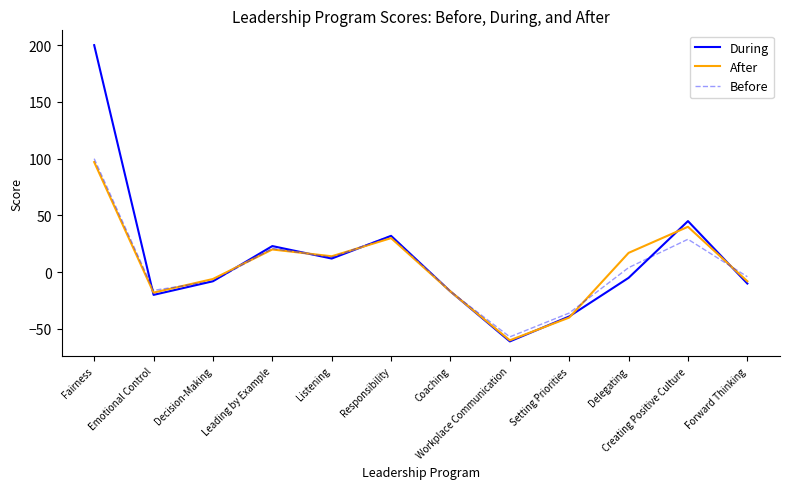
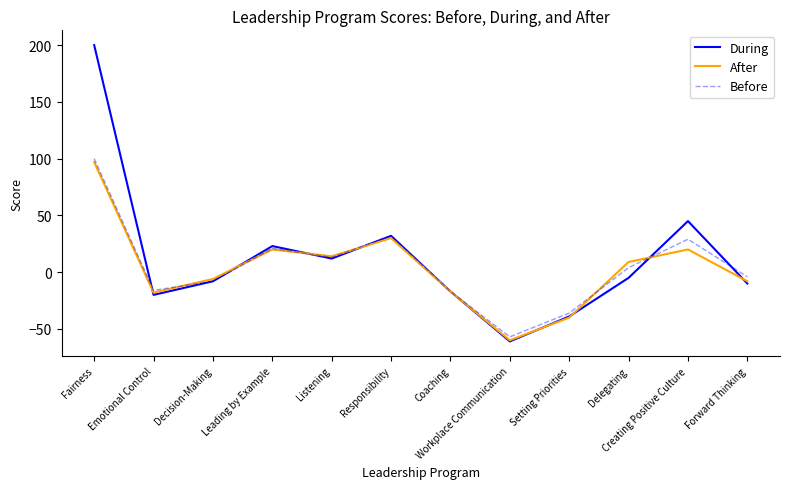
  {
    "After": {
      "Fairness": 97,
-     "Delegating": 17,
-     "Creating Positive Culture": 40
+     "Delegating": 9,
+     "Creating Positive Culture": 20
    }
  }
